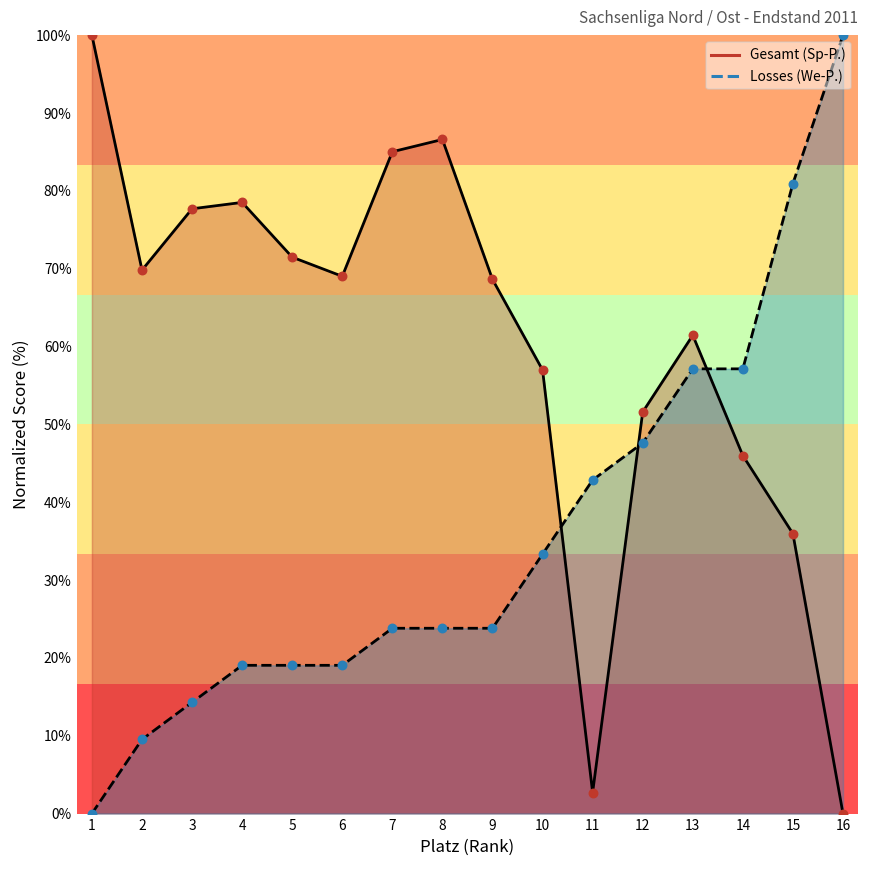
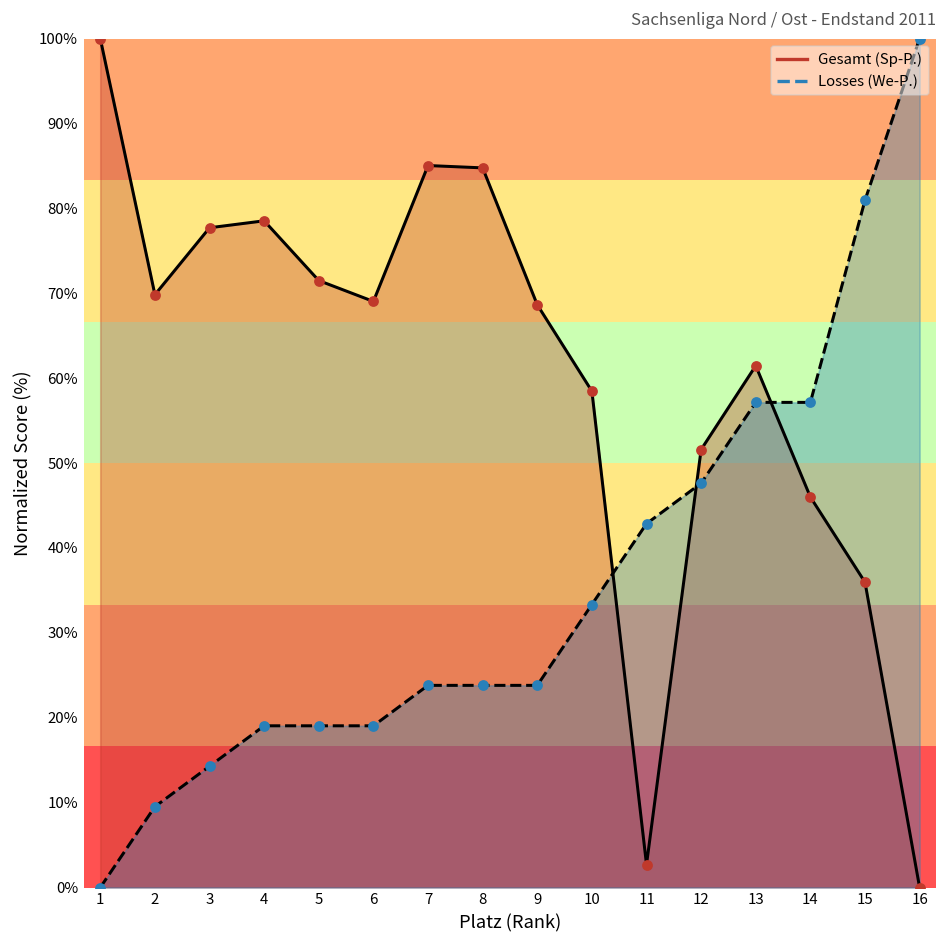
  {
    "Gesamt (Sp-P.)": {
      "1": "100%",
      "2": "70%",
      "3": "78%",
      "4": "79%",
      "5": "71%",
      "6": "69%",
      "7": "85%",
-     "8": "87%",
+     "8": "85%",
      "9": "69%",
-     "10": "57%",
+     "10": "58%",
      "11": "3%",
      "12": "52%",
      "13": "61%",
      "14": "46%",
      "15": "36%",
      "16": "0%"
    },
    "Losses (We-P.)": {
      "1": "0%",
      "2": "10%",
      "3": "14%",
      "4": "19%",
      "5": "19%",
      "6": "19%",
      "7": "24%",
      "8": "24%",
      "9": "24%",
      "10": "33%",
      "11": "43%",
      "12": "48%",
      "13": "57%",
      "14": "57%",
      "15": "81%",
      "16": "100%"
    }
  }
